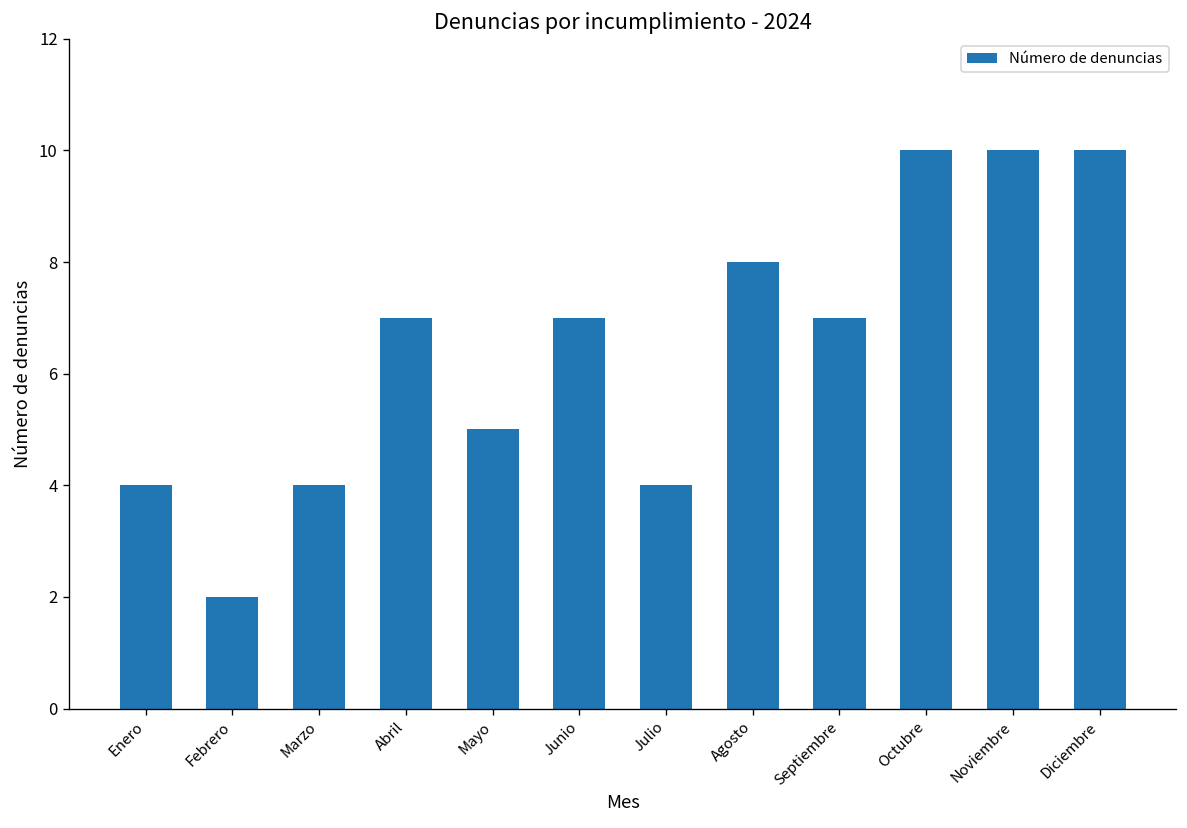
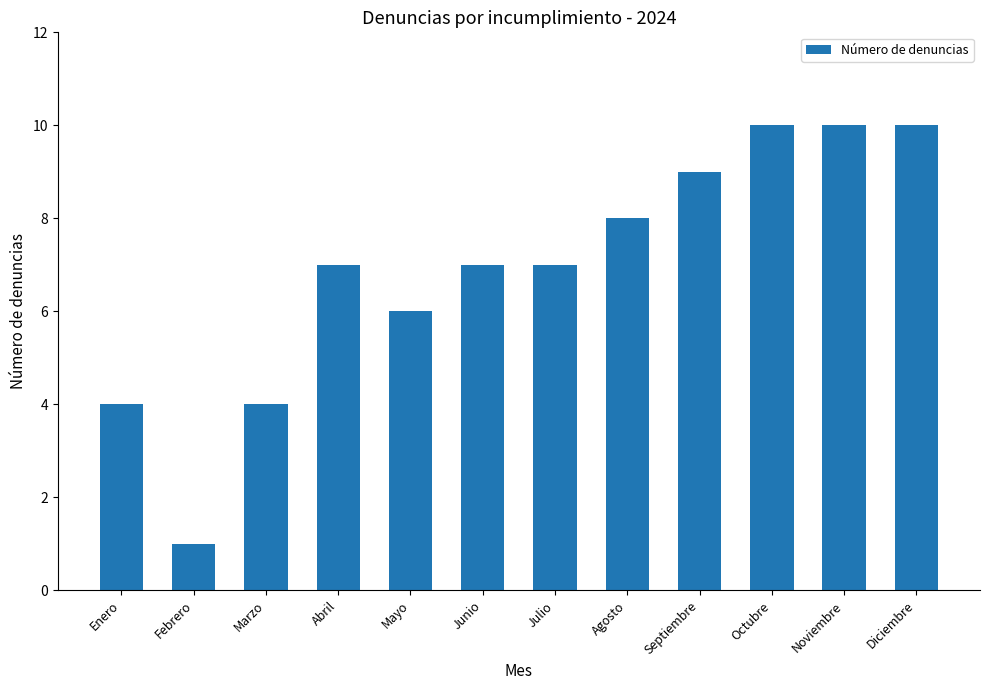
  {
    "Enero": 4,
-   "Febrero": 2,
+   "Febrero": 1,
    "Marzo": 4,
    "Abril": 7,
-   "Mayo": 5,
+   "Mayo": 6,
    "Junio": 7,
-   "Julio": 4,
+   "Julio": 7,
    "Agosto": 8,
-   "Septiembre": 7,
+   "Septiembre": 9,
    "Octubre": 10,
    "Noviembre": 10,
    "Diciembre": 10
  }
